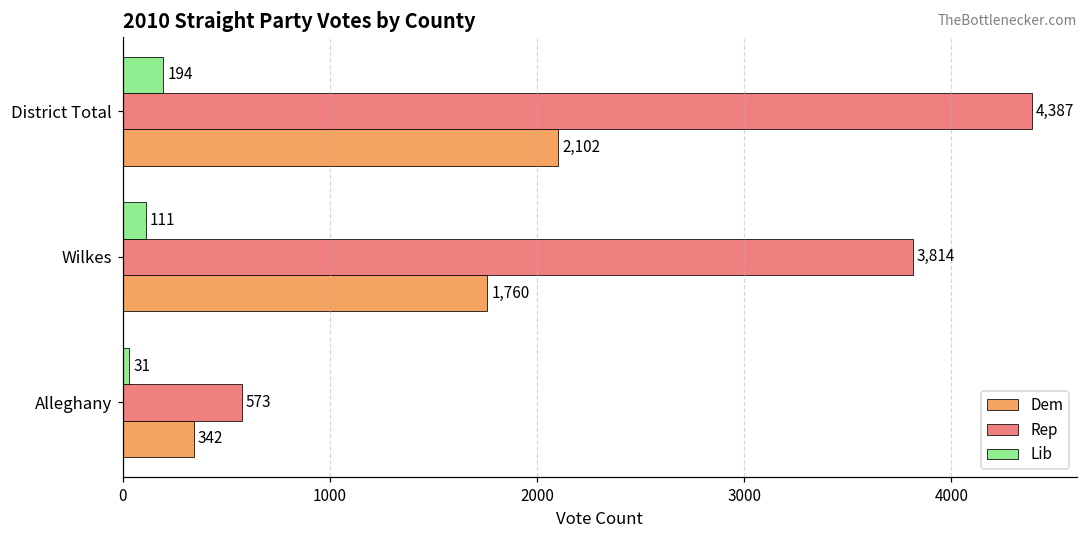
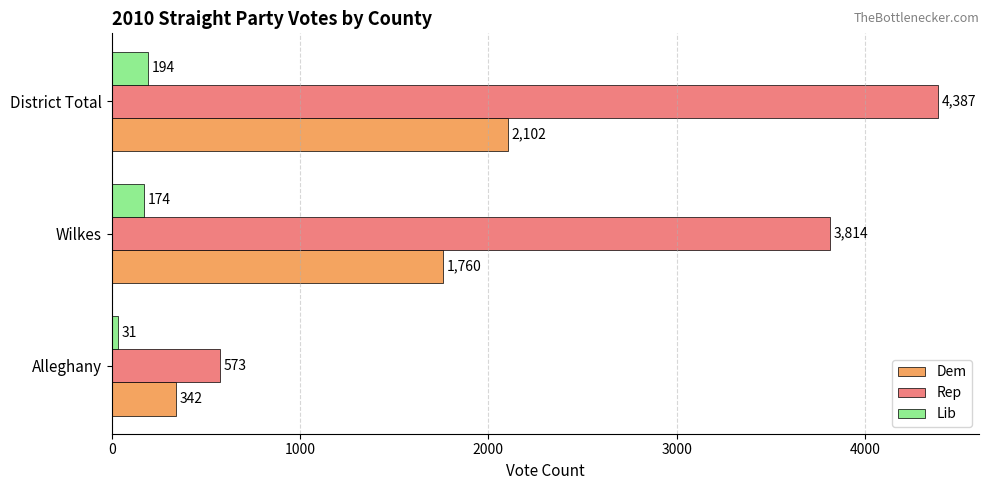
  {
    "Lib": {
      "District Total": 194,
-     "Wilkes": 111,
+     "Wilkes": 174,
      "Alleghany": 31
    }
  }
